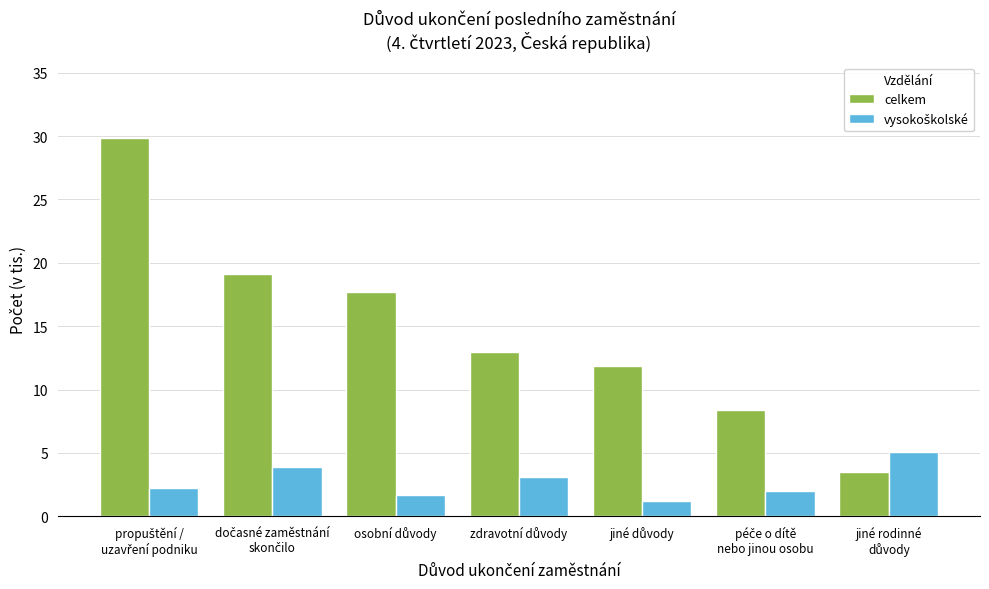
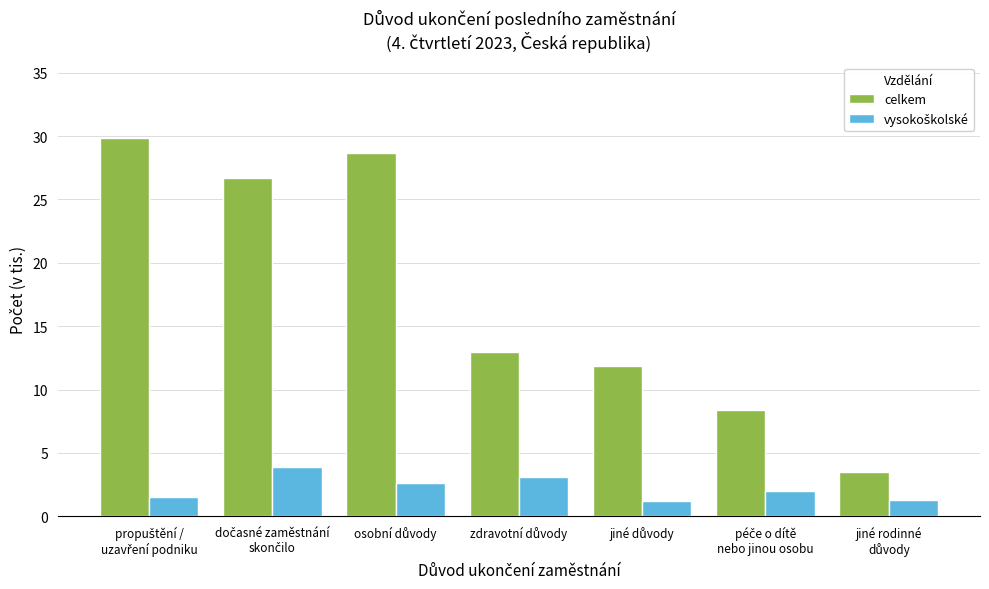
  {
    "celkem": {
      "propuštění / uzavření podniku": 29.9,
-     "dočasné zaměstnání skončilo": 19.2,
-     "osobní důvody": 17.7,
+     "dočasné zaměstnání skončilo": 26.7,
+     "osobní důvody": 28.7,
      "zdravotní důvody": 13.0,
      "jiné důvody": 11.8,
      "péče o dítě nebo jinou osobu": 8.4,
      "jiné rodinné důvody": 3.5
    },
    "vysokoškolské": {
-     "propuštění / uzavření podniku": 2.2,
+     "propuštění / uzavření podniku": 1.5,
      "dočasné zaměstnání skončilo": 3.9,
-     "osobní důvody": 1.6,
+     "osobní důvody": 2.6,
      "zdravotní důvody": 3.1,
      "jiné důvody": 1.2,
      "péče o dítě nebo jinou osobu": 2.0,
-     "jiné rodinné důvody": 5.0
+     "jiné rodinné důvody": 1.3
    }
  }
